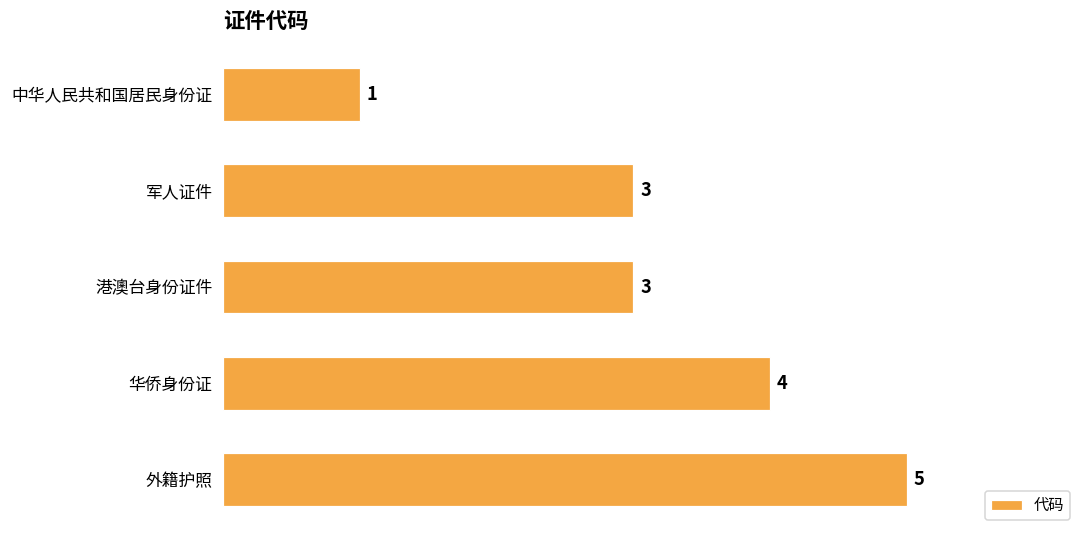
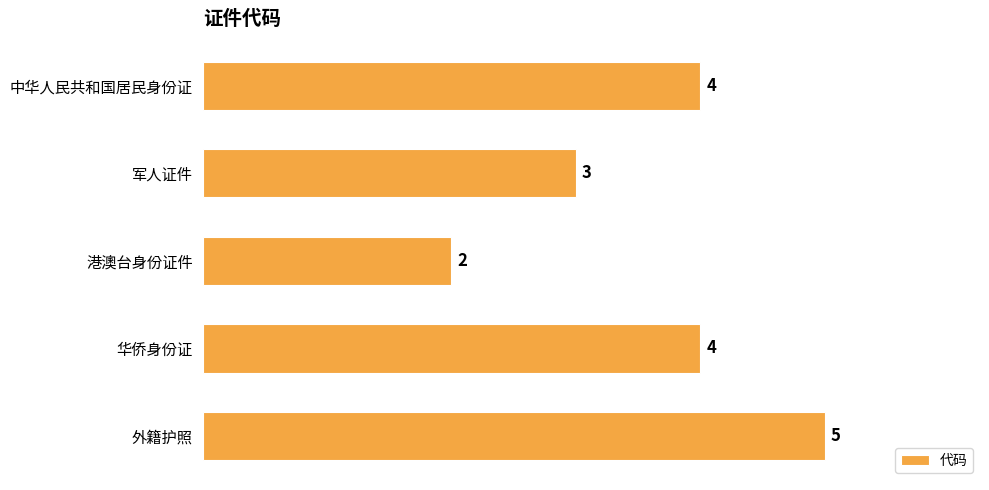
  {
-   "中华人民共和国居民身份证": 1,
+   "中华人民共和国居民身份证": 4,
    "军人证件": 3,
-   "港澳台身份证件": 3,
+   "港澳台身份证件": 2,
    "华侨身份证": 4,
    "外籍护照": 5
  }
